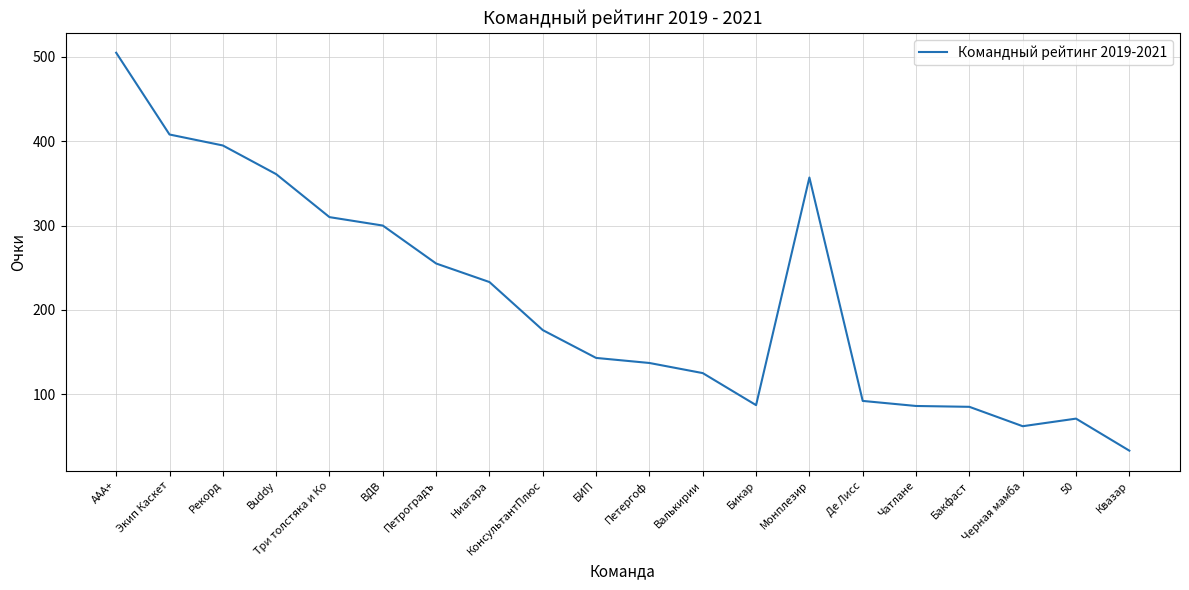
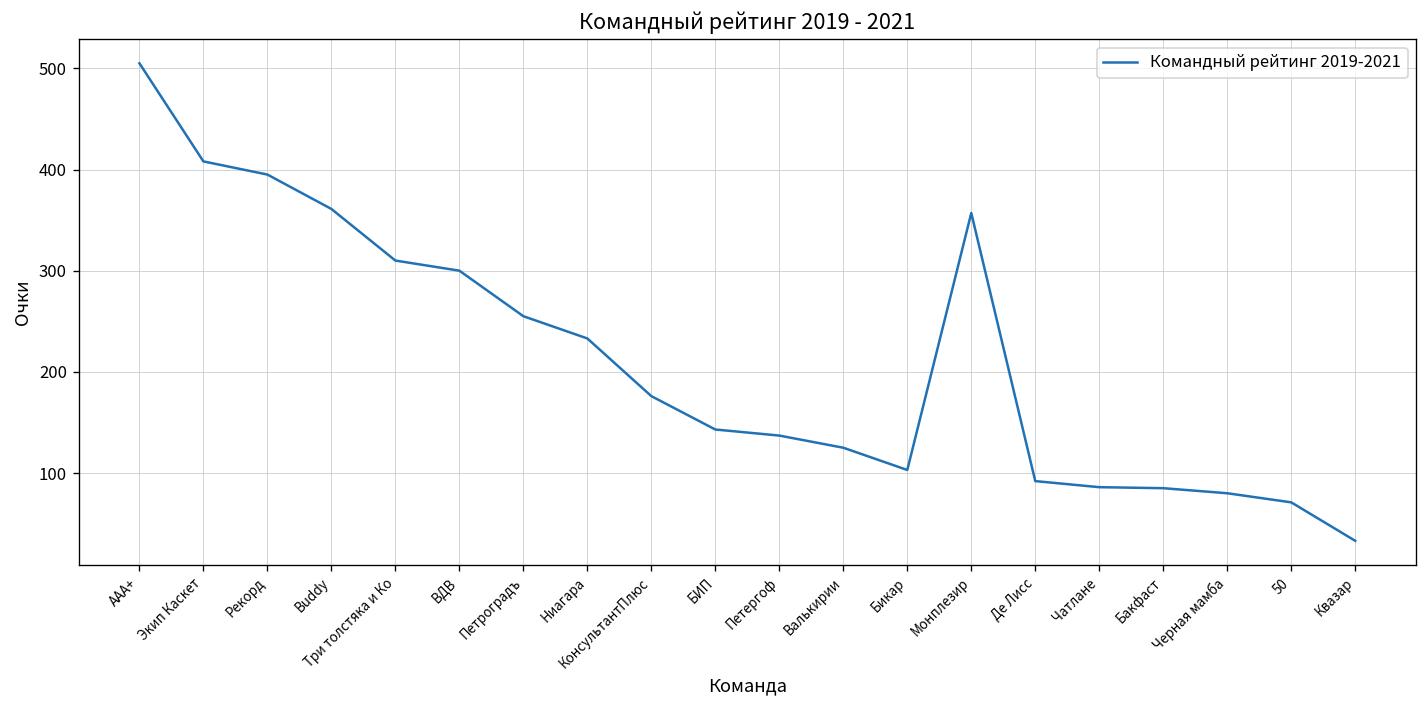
  {
    "AAA+": 510,
    "Экип Каскет": 410,
    "Рекорд": 400,
    "Buddy": 360,
    "Три толстяка и Ко": 310,
    "ВДВ": 300,
    "Петроградъ": 260,
    "Ниагара": 230,
    "КонсультантПлюс": 180,
    "БИП": 140,
    "Петергоф": 140,
    "Валькирии": 130,
-   "Бикар": 90,
+   "Бикар": 100,
    "Монплезир": 360,
    "Де Лисс": 90,
    "Чатлане": 90,
    "Бакфаст": 90,
-   "Черная мамба": 60,
+   "Черная мамба": 80,
    "50": 70,
    "Квазар": 30
  }
